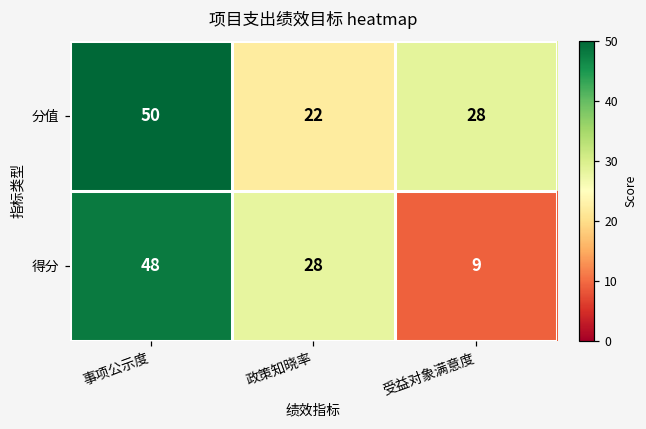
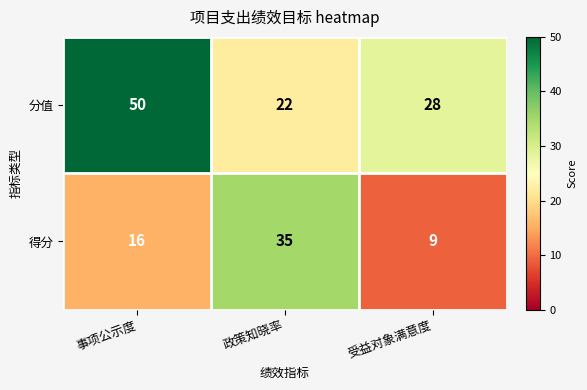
  {
    "分值": {
      "事项公示度": 50,
      "政策知晓率": 22,
      "受益对象满意度": 28
    },
    "得分": {
-     "事项公示度": 48,
-     "政策知晓率": 28,
+     "事项公示度": 16,
+     "政策知晓率": 35,
      "受益对象满意度": 9
    }
  }
